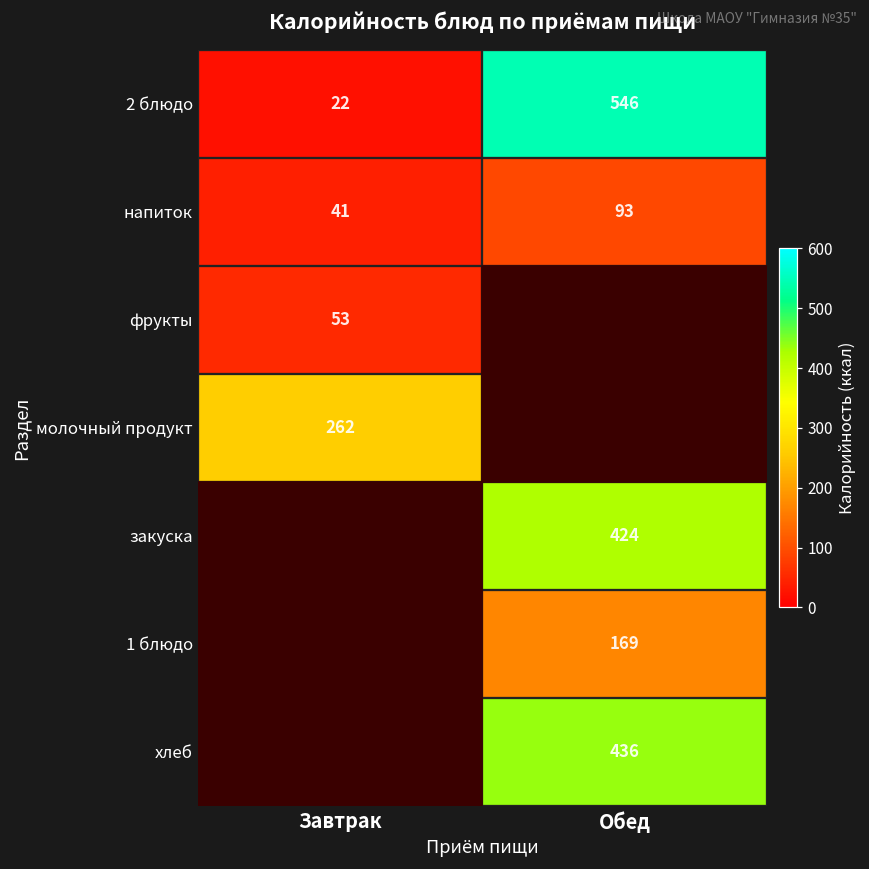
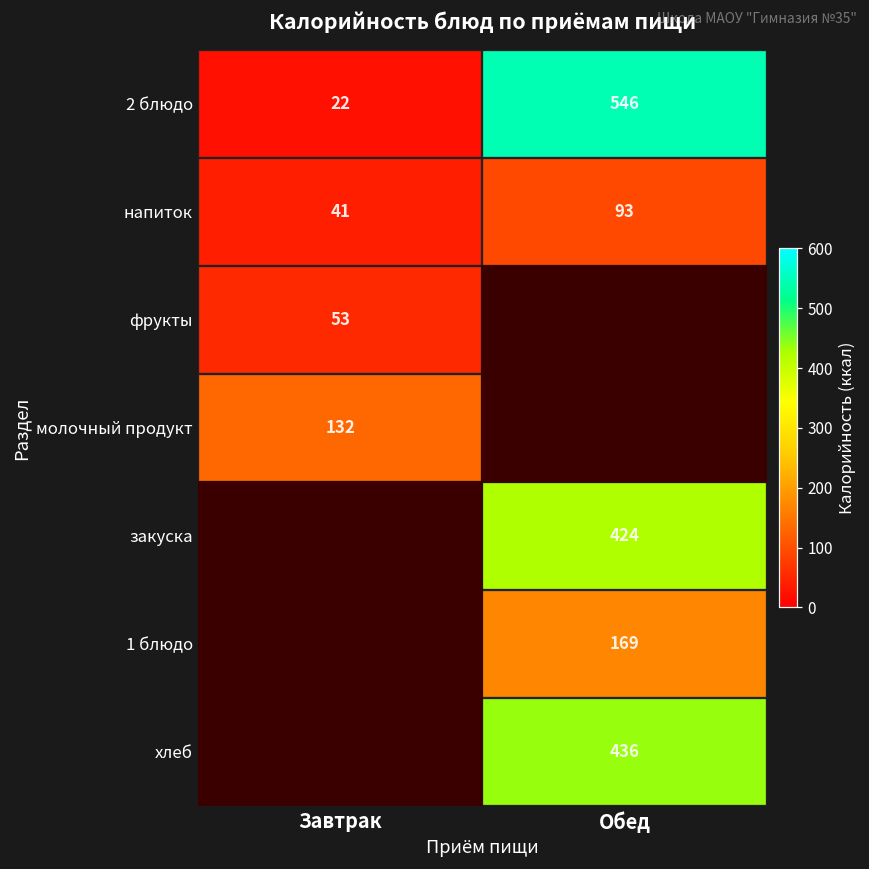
  {
    "2 блюдо": {
      "Завтрак": 22,
      "Обед": 546
    },
    "напиток": {
      "Завтрак": 41,
      "Обед": 93
    },
    "фрукты": {
      "Завтрак": 53
    },
    "молочный продукт": {
-     "Завтрак": 262
+     "Завтрак": 132
    },
    "закуска": {
      "Обед": 424
    },
    "1 блюдо": {
      "Обед": 169
    },
    "хлеб": {
      "Обед": 436
    }
  }
